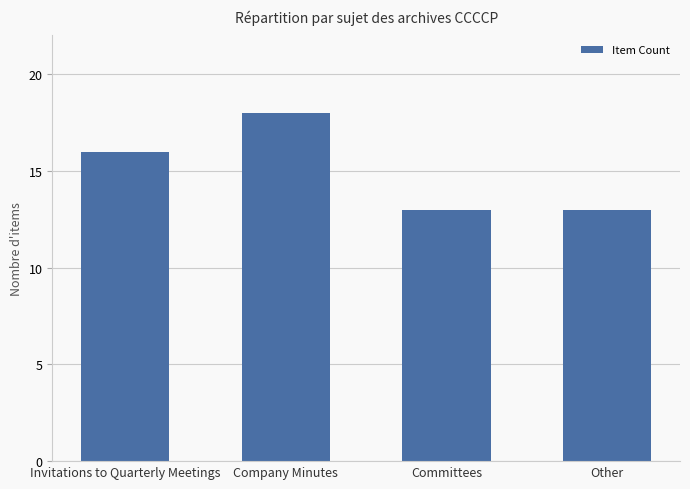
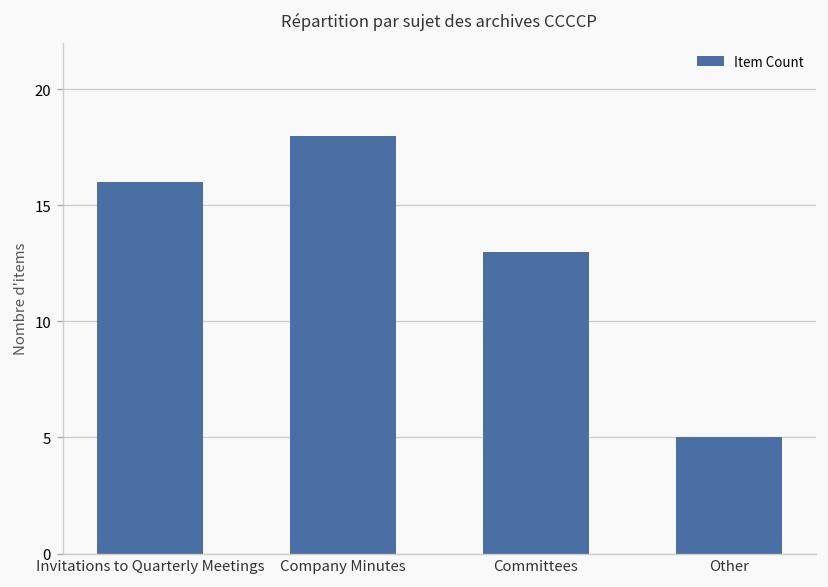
  {
    "Invitations to Quarterly Meetings": 16,
    "Company Minutes": 18,
    "Committees": 13,
-   "Other": 13
+   "Other": 5
  }
